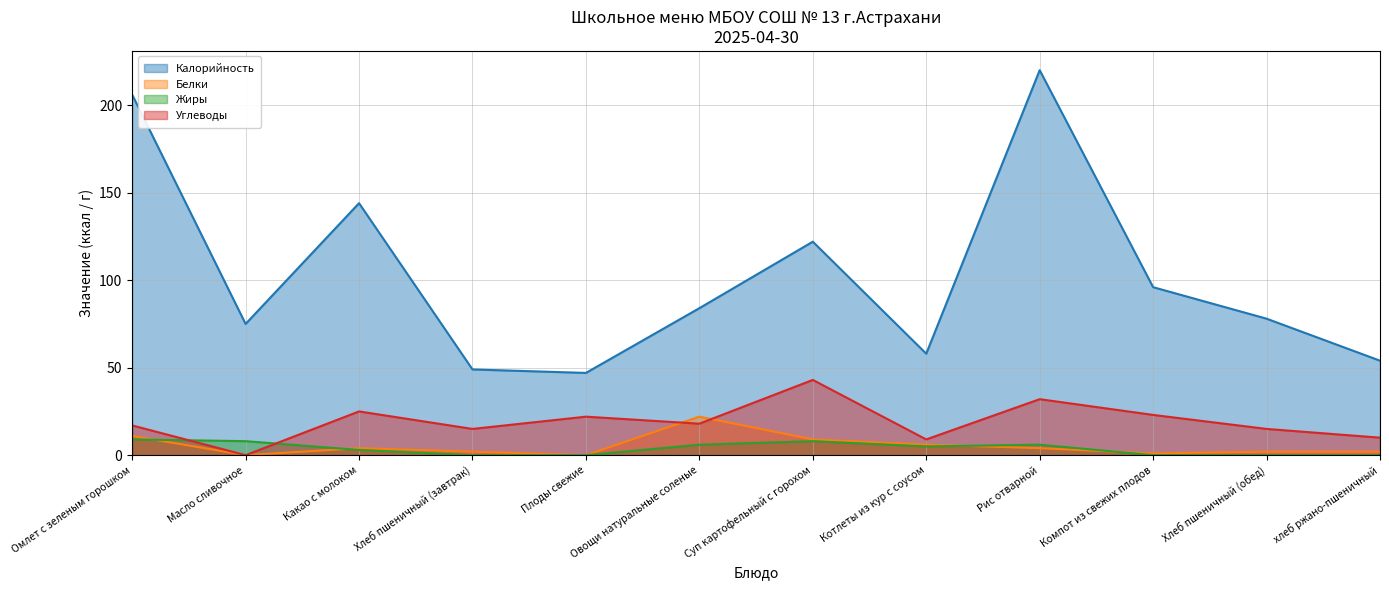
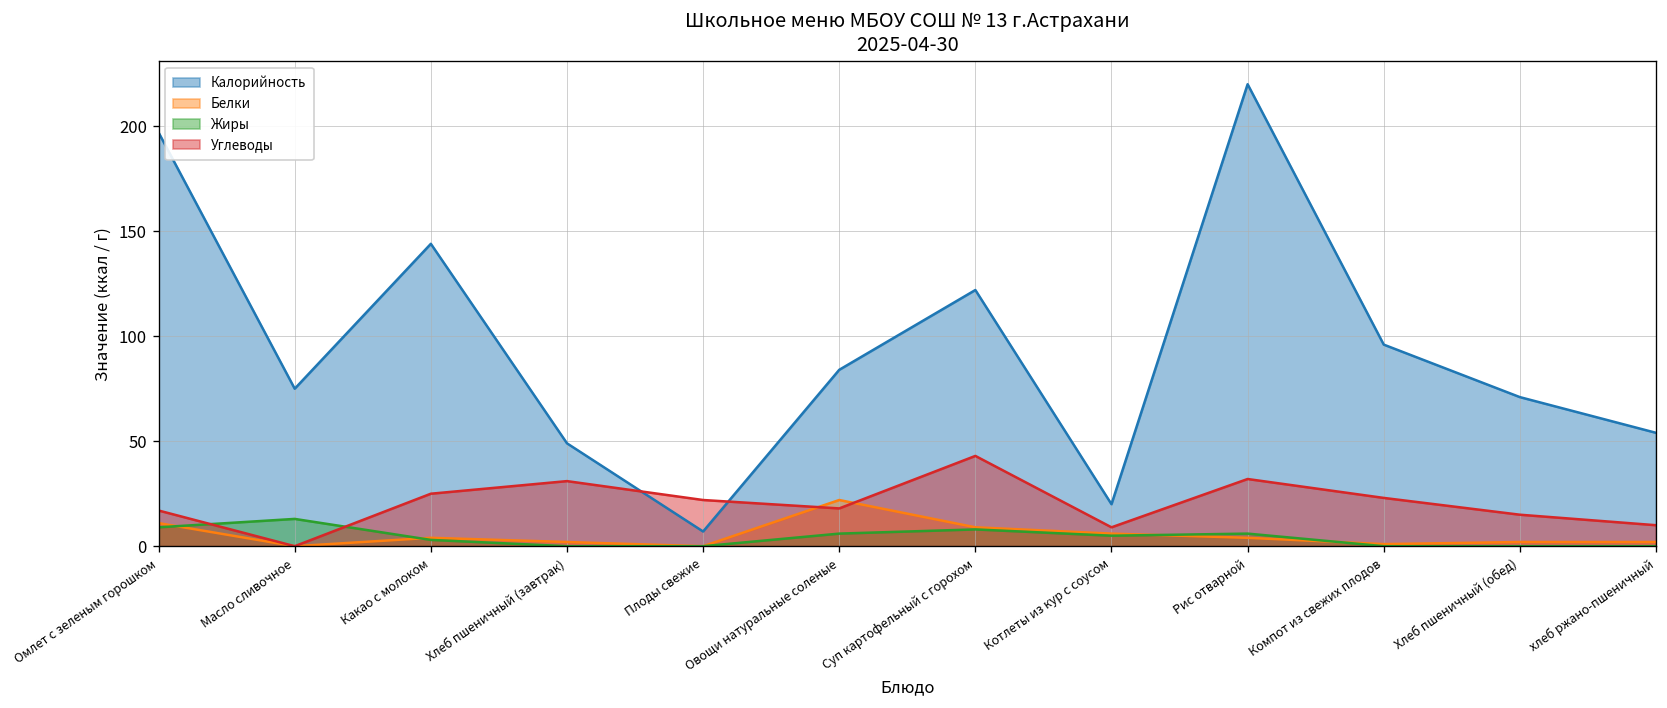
  {
    "Калорийность": {
-     "Омлет с зеленым горошком": 206,
+     "Омлет с зеленым горошком": 197,
      "Масло сливочное": 75,
      "Какао с молоком": 144,
      "Хлеб пшеничный (завтрак)": 49,
-     "Плоды свежие": 47,
+     "Плоды свежие": 7,
      "Овощи натуральные соленые": 84,
      "Суп картофельный с горохом": 122,
-     "Котлеты из кур с соусом": 58,
+     "Котлеты из кур с соусом": 20,
      "Рис отварной": 220,
      "Компот из свежих плодов": 96,
-     "Хлеб пшеничный (обед)": 78,
+     "Хлеб пшеничный (обед)": 71,
      "хлеб ржано-пшеничный": 54
    },
    "Белки": {
      "Омлет с зеленым горошком": 11,
      "Хлеб пшеничный (завтрак)": 2,
      "Овощи натуральные соленые": 22,
      "Рис отварной": 4,
      "Хлеб пшеничный (обед)": 2,
      "хлеб ржано-пшеничный": 2
    },
    "Жиры": {
      "Омлет с зеленым горошком": 9,
-     "Масло сливочное": 8,
+     "Масло сливочное": 13,
      "Хлеб пшеничный (завтрак)": 0,
      "Овощи натуральные соленые": 6,
      "Рис отварной": 6,
      "Хлеб пшеничный (обед)": 0,
      "хлеб ржано-пшеничный": 0
    },
    "Углеводы": {
      "Омлет с зеленым горошком": 17,
      "Какао с молоком": 25,
-     "Хлеб пшеничный (завтрак)": 15,
+     "Хлеб пшеничный (завтрак)": 31,
      "Плоды свежие": 22,
      "Овощи натуральные соленые": 18,
      "Суп картофельный с горохом": 43,
      "Котлеты из кур с соусом": 9,
      "Рис отварной": 32,
      "Компот из свежих плодов": 23,
      "Хлеб пшеничный (обед)": 15,
      "хлеб ржано-пшеничный": 10
    }
  }
